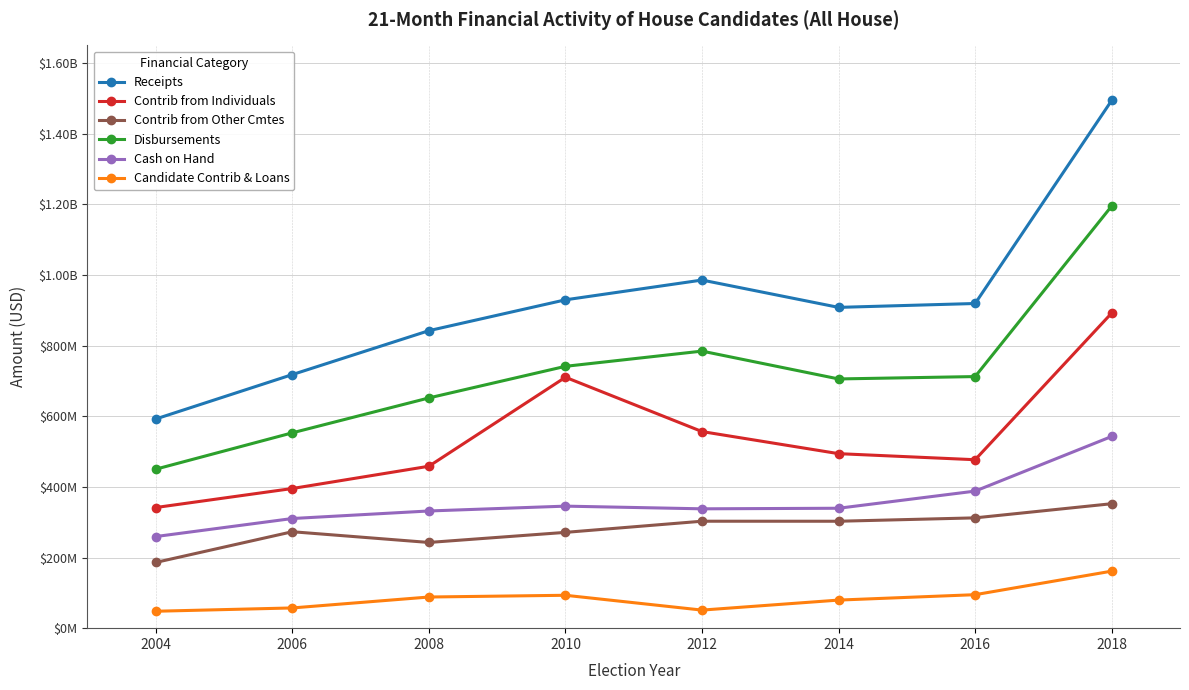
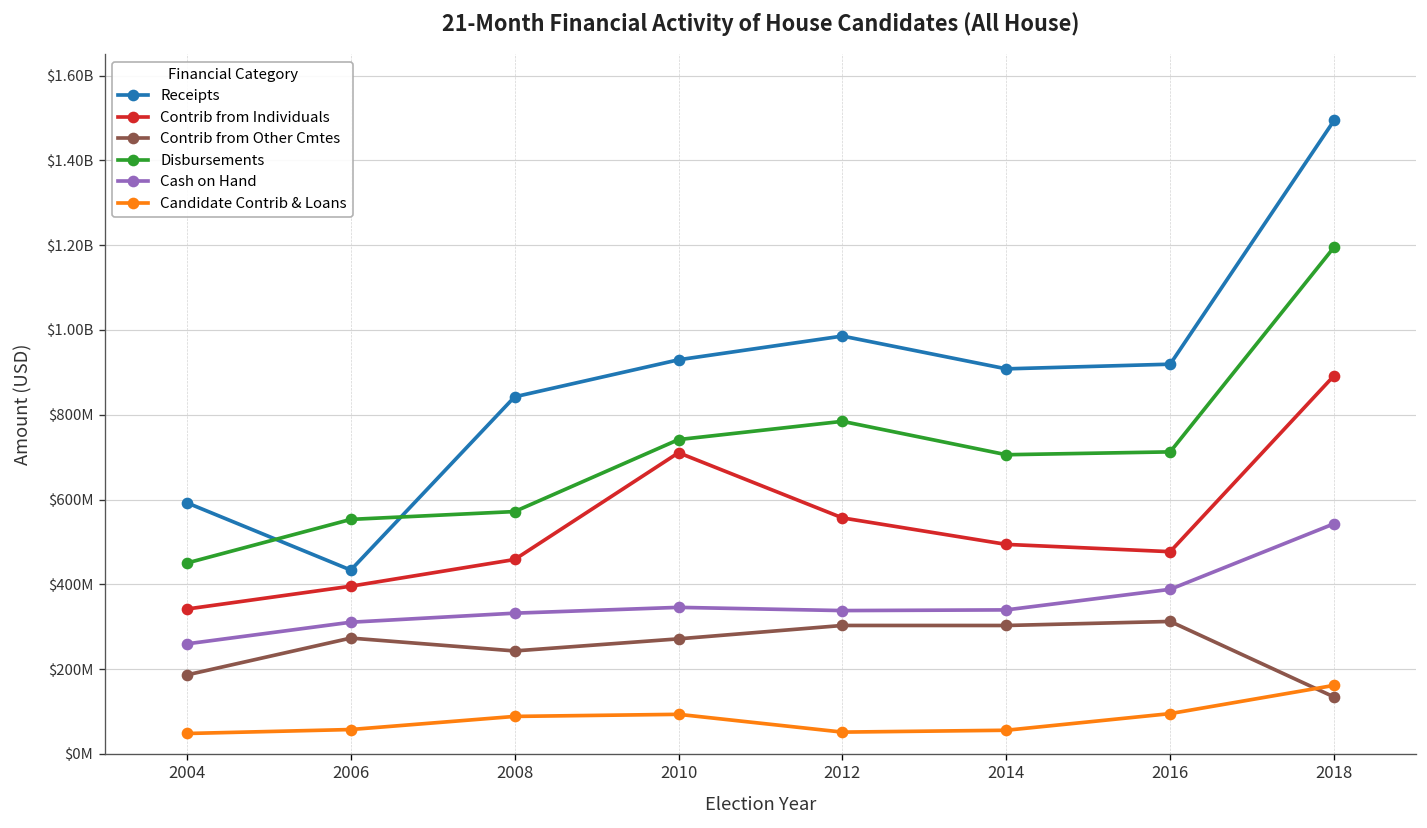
  {
    "Receipts": {
      "2004": "$590000000",
-     "2006": "$720000000",
+     "2006": "$430000000",
      "2008": "$840000000",
      "2010": "$930000000",
      "2012": "$990000000",
      "2014": "$910000000",
      "2016": "$920000000",
      "2018": "$1490000000"
    },
    "Contrib from Individuals": {
      "2004": "$340000000",
      "2006": "$400000000",
      "2008": "$460000000",
      "2010": "$710000000",
      "2012": "$560000000",
      "2014": "$490000000",
      "2016": "$480000000",
      "2018": "$890000000"
    },
    "Contrib from Other Cmtes": {
      "2004": "$190000000",
      "2006": "$270000000",
      "2008": "$240000000",
      "2010": "$270000000",
      "2012": "$300000000",
      "2014": "$300000000",
      "2016": "$310000000",
-     "2018": "$350000000"
+     "2018": "$130000000"
    },
    "Disbursements": {
      "2004": "$450000000",
      "2006": "$550000000",
-     "2008": "$650000000",
+     "2008": "$570000000",
      "2010": "$740000000",
      "2012": "$780000000",
      "2014": "$710000000",
      "2016": "$710000000",
      "2018": "$1200000000"
    },
    "Cash on Hand": {
      "2004": "$260000000",
      "2006": "$310000000",
      "2008": "$330000000",
      "2010": "$350000000",
      "2012": "$340000000",
      "2014": "$340000000",
      "2016": "$390000000",
      "2018": "$540000000"
    },
    "Candidate Contrib & Loans": {
      "2004": "$50000000",
      "2006": "$60000000",
      "2008": "$90000000",
      "2010": "$90000000",
      "2012": "$50000000",
-     "2014": "$80000000",
+     "2014": "$60000000",
      "2016": "$90000000",
      "2018": "$160000000"
    }
  }
